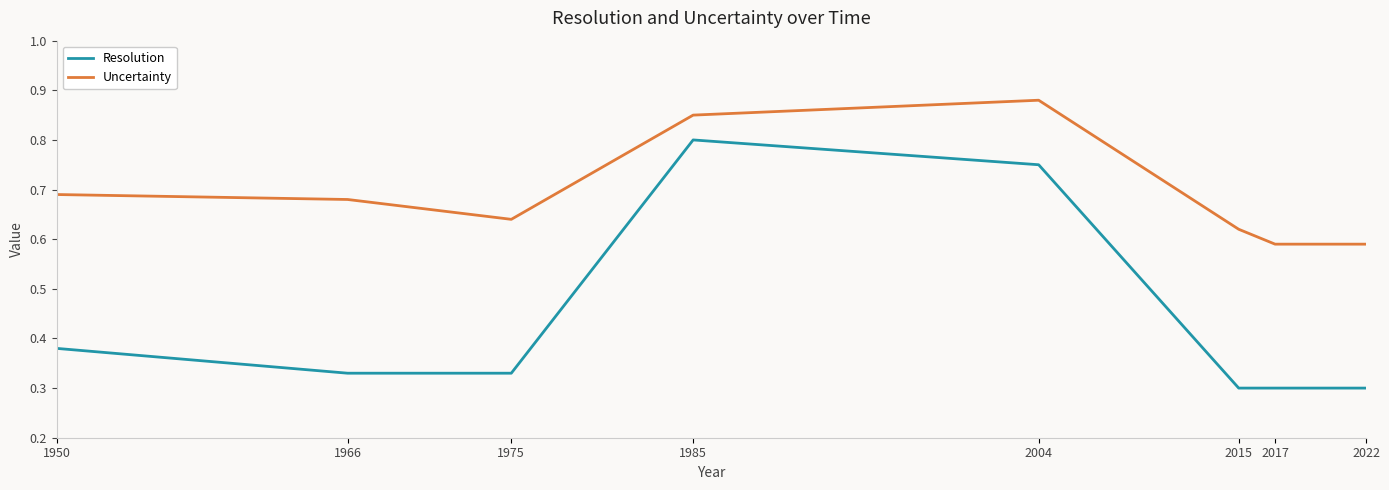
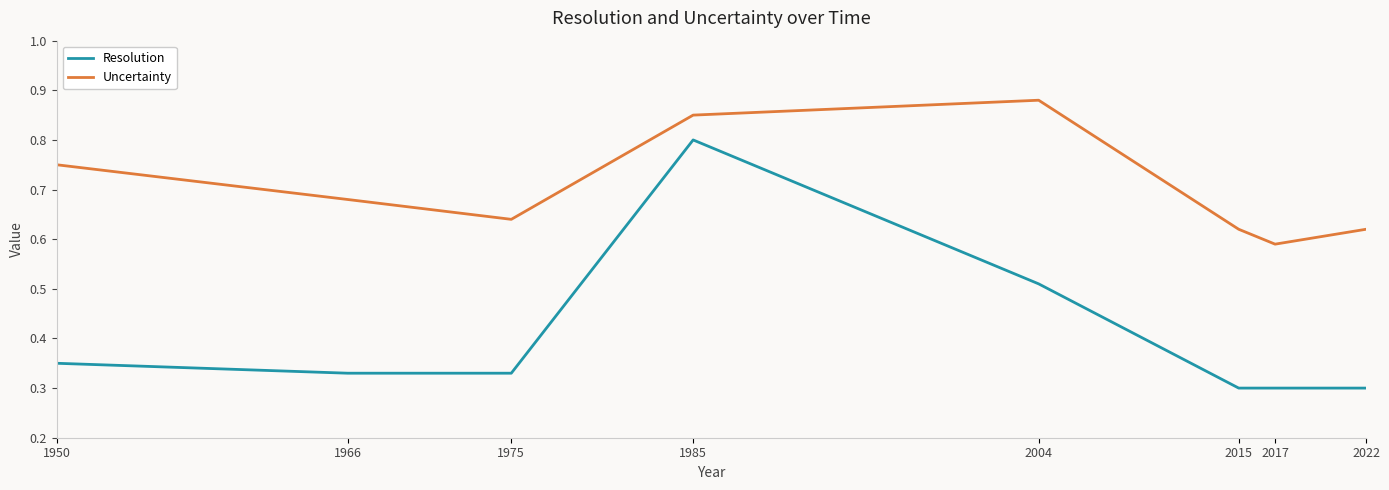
  {
    "Resolution": {
-     "1950": 0.38,
+     "1950": 0.35,
      "1966": 0.33,
      "1975": 0.33,
      "1985": 0.80,
-     "2004": 0.75,
+     "2004": 0.51,
      "2015": 0.30,
      "2017": 0.30,
      "2022": 0.30
    },
    "Uncertainty": {
-     "1950": 0.69,
+     "1950": 0.75,
      "1966": 0.68,
      "1975": 0.64,
      "1985": 0.85,
      "2004": 0.88,
      "2015": 0.62,
      "2017": 0.59,
-     "2022": 0.59
+     "2022": 0.62
    }
  }
